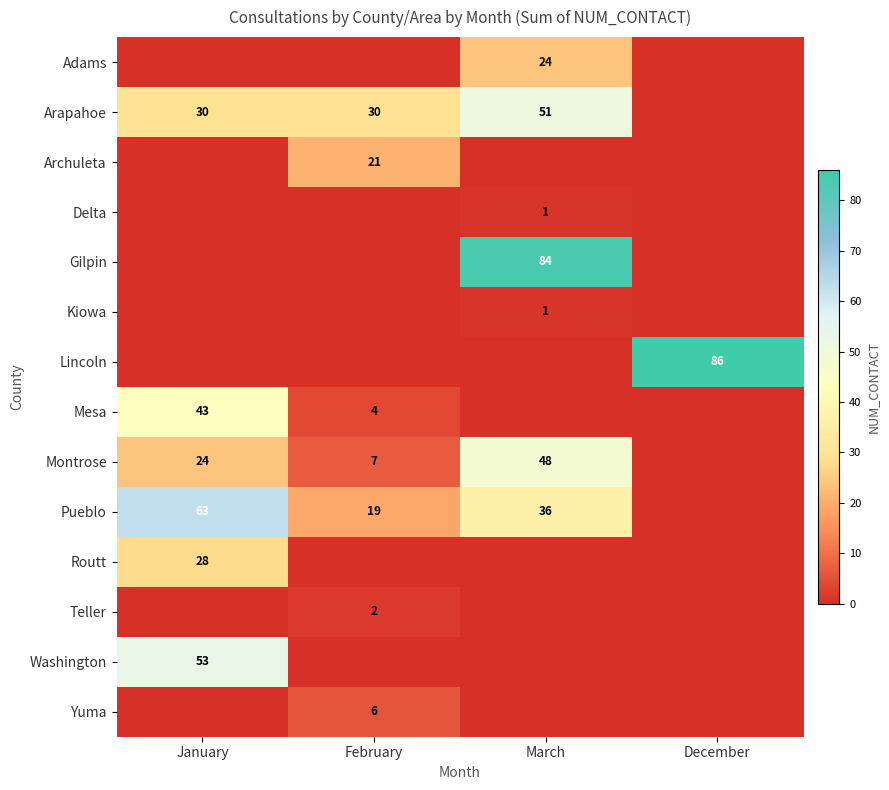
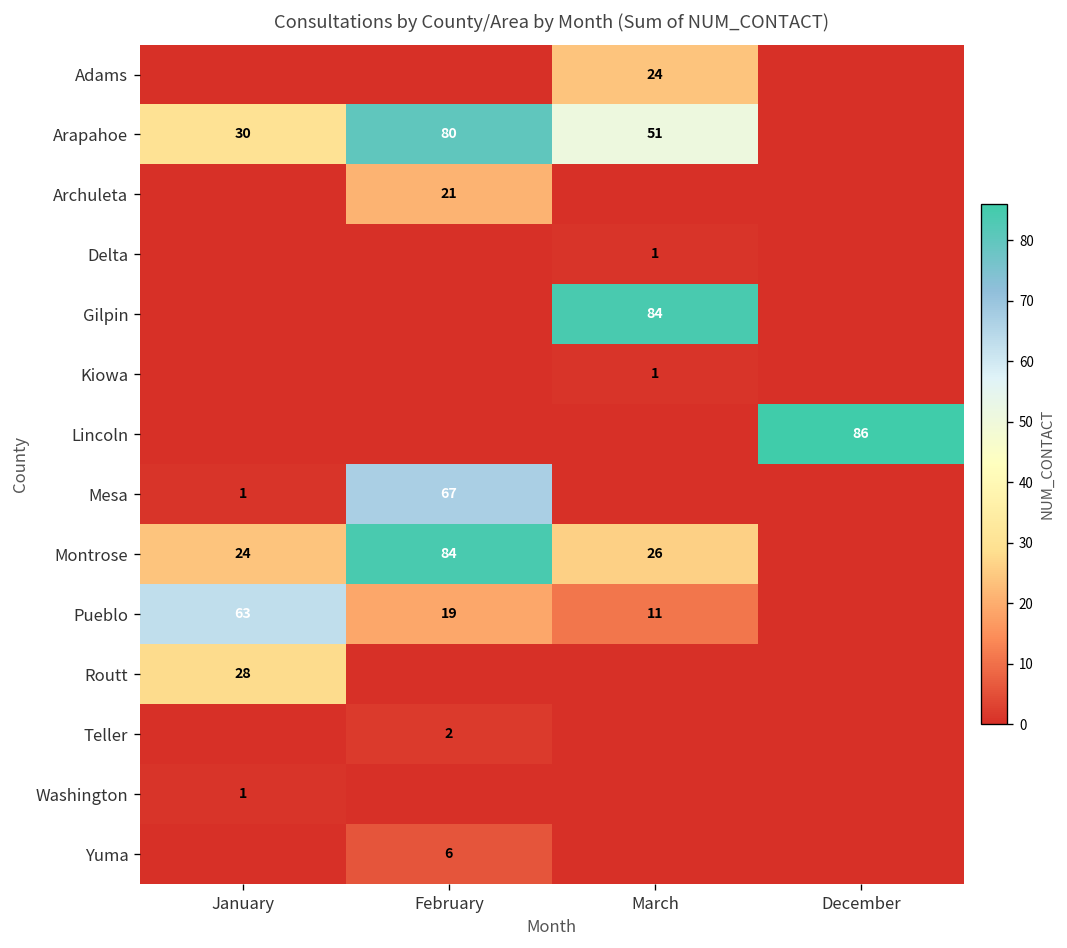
  {
    "Adams": {
      "March": 24
    },
    "Arapahoe": {
      "January": 30,
-     "February": 30,
+     "February": 80,
      "March": 51
    },
    "Archuleta": {
      "February": 21
    },
    "Delta": {
      "March": 1
    },
    "Gilpin": {
      "March": 84
    },
    "Kiowa": {
      "March": 1
    },
    "Lincoln": {
      "December": 86
    },
    "Mesa": {
-     "January": 43,
-     "February": 4
+     "January": 1,
+     "February": 67
    },
    "Montrose": {
      "January": 24,
-     "February": 7,
-     "March": 48
+     "February": 84,
+     "March": 26
    },
    "Pueblo": {
      "January": 63,
      "February": 19,
-     "March": 36
+     "March": 11
    },
    "Routt": {
      "January": 28
    },
    "Teller": {
      "February": 2
    },
    "Washington": {
-     "January": 53
+     "January": 1
    },
    "Yuma": {
      "February": 6
    }
  }
